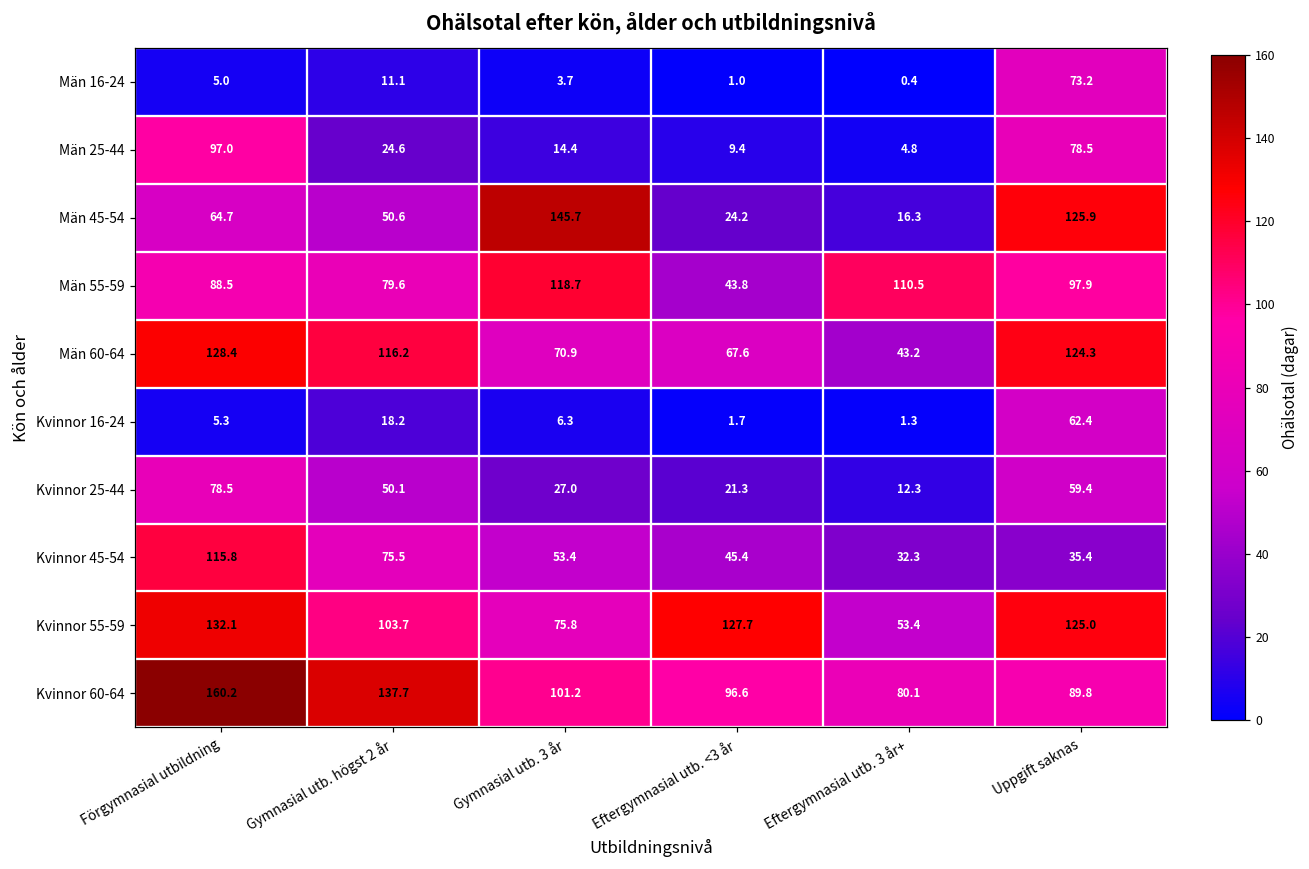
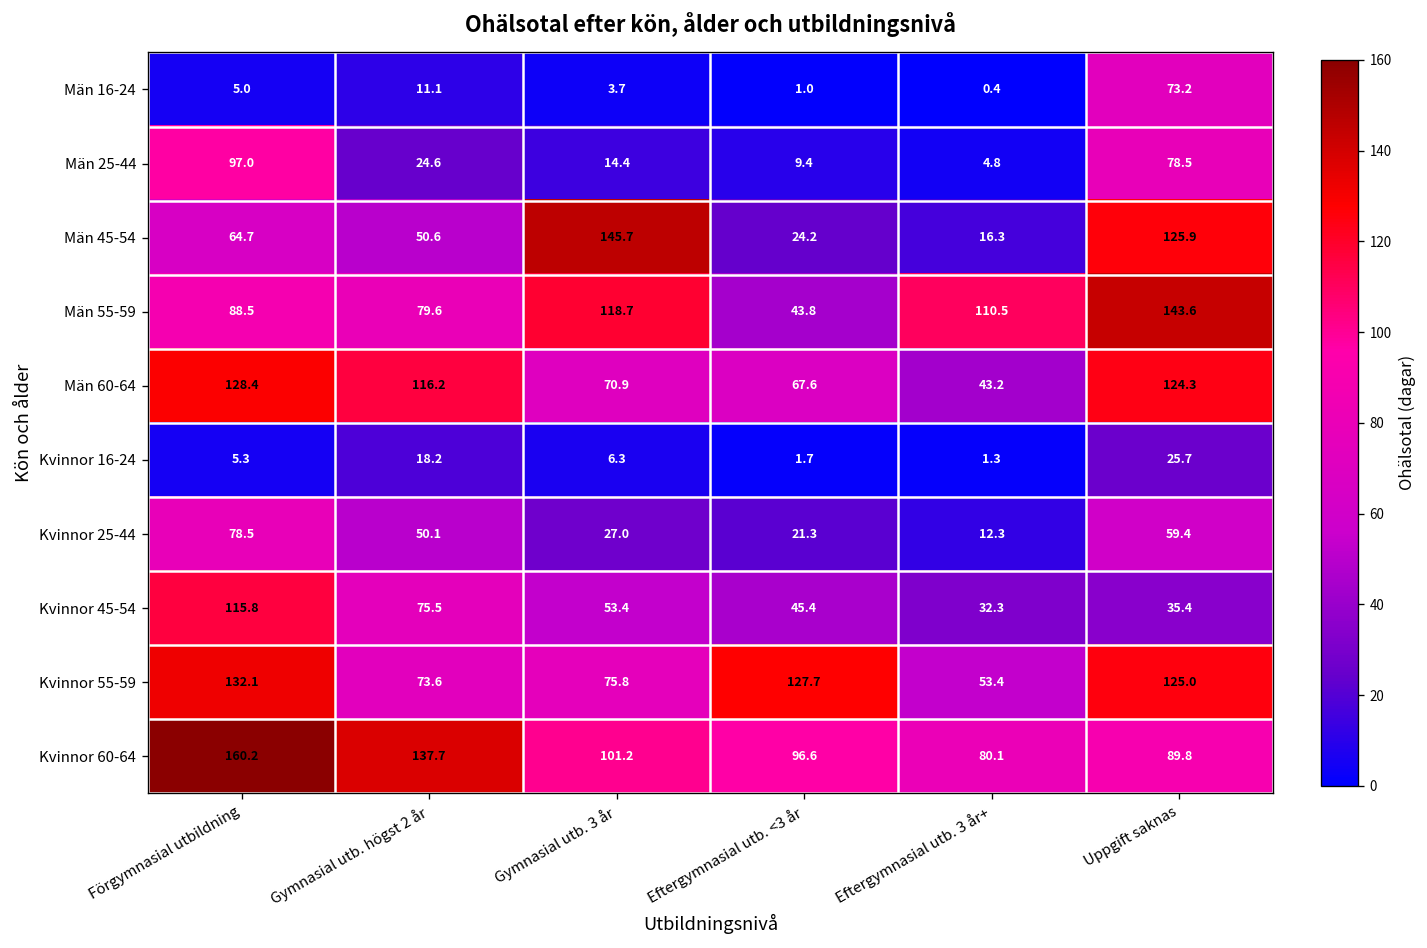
  {
    "Män 16-24": {
      "Förgymnasial utbildning": 5.0,
      "Gymnasial utb. högst 2 år": 11.1,
      "Gymnasial utb. 3 år": 3.7,
      "Eftergymnasial utb. <3 år": 1.0,
      "Eftergymnasial utb. 3 år+": 0.4,
      "Uppgift saknas": 73.2
    },
    "Män 25-44": {
      "Förgymnasial utbildning": 97.0,
      "Gymnasial utb. högst 2 år": 24.6,
      "Gymnasial utb. 3 år": 14.4,
      "Eftergymnasial utb. <3 år": 9.4,
      "Eftergymnasial utb. 3 år+": 4.8,
      "Uppgift saknas": 78.5
    },
    "Män 45-54": {
      "Förgymnasial utbildning": 64.7,
      "Gymnasial utb. högst 2 år": 50.6,
      "Gymnasial utb. 3 år": 145.7,
      "Eftergymnasial utb. <3 år": 24.2,
      "Eftergymnasial utb. 3 år+": 16.3,
      "Uppgift saknas": 125.9
    },
    "Män 55-59": {
      "Förgymnasial utbildning": 88.5,
      "Gymnasial utb. högst 2 år": 79.6,
      "Gymnasial utb. 3 år": 118.7,
      "Eftergymnasial utb. <3 år": 43.8,
      "Eftergymnasial utb. 3 år+": 110.5,
-     "Uppgift saknas": 97.9
+     "Uppgift saknas": 143.6
    },
    "Män 60-64": {
      "Förgymnasial utbildning": 128.4,
      "Gymnasial utb. högst 2 år": 116.2,
      "Gymnasial utb. 3 år": 70.9,
      "Eftergymnasial utb. <3 år": 67.6,
      "Eftergymnasial utb. 3 år+": 43.2,
      "Uppgift saknas": 124.3
    },
    "Kvinnor 16-24": {
      "Förgymnasial utbildning": 5.3,
      "Gymnasial utb. högst 2 år": 18.2,
      "Gymnasial utb. 3 år": 6.3,
      "Eftergymnasial utb. <3 år": 1.7,
      "Eftergymnasial utb. 3 år+": 1.3,
-     "Uppgift saknas": 62.4
+     "Uppgift saknas": 25.7
    },
    "Kvinnor 25-44": {
      "Förgymnasial utbildning": 78.5,
      "Gymnasial utb. högst 2 år": 50.1,
      "Gymnasial utb. 3 år": 27.0,
      "Eftergymnasial utb. <3 år": 21.3,
      "Eftergymnasial utb. 3 år+": 12.3,
      "Uppgift saknas": 59.4
    },
    "Kvinnor 45-54": {
      "Förgymnasial utbildning": 115.8,
      "Gymnasial utb. högst 2 år": 75.5,
      "Gymnasial utb. 3 år": 53.4,
      "Eftergymnasial utb. <3 år": 45.4,
      "Eftergymnasial utb. 3 år+": 32.3,
      "Uppgift saknas": 35.4
    },
    "Kvinnor 55-59": {
      "Förgymnasial utbildning": 132.1,
-     "Gymnasial utb. högst 2 år": 103.7,
+     "Gymnasial utb. högst 2 år": 73.6,
      "Gymnasial utb. 3 år": 75.8,
      "Eftergymnasial utb. <3 år": 127.7,
      "Eftergymnasial utb. 3 år+": 53.4,
      "Uppgift saknas": 125.0
    },
    "Kvinnor 60-64": {
      "Förgymnasial utbildning": 160.2,
      "Gymnasial utb. högst 2 år": 137.7,
      "Gymnasial utb. 3 år": 101.2,
      "Eftergymnasial utb. <3 år": 96.6,
      "Eftergymnasial utb. 3 år+": 80.1,
      "Uppgift saknas": 89.8
    }
  }
